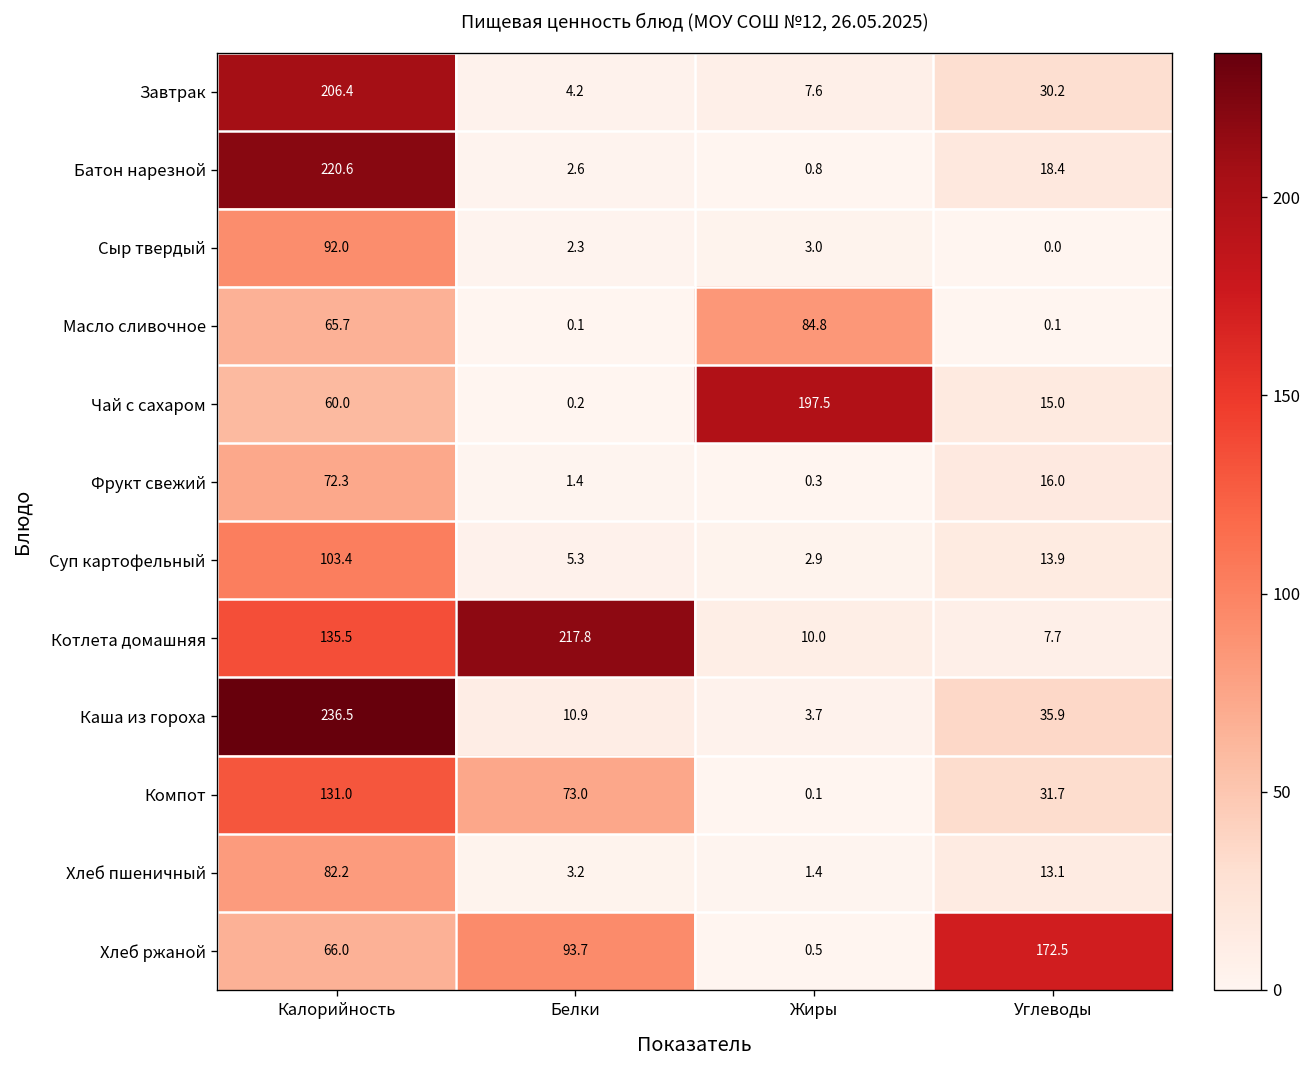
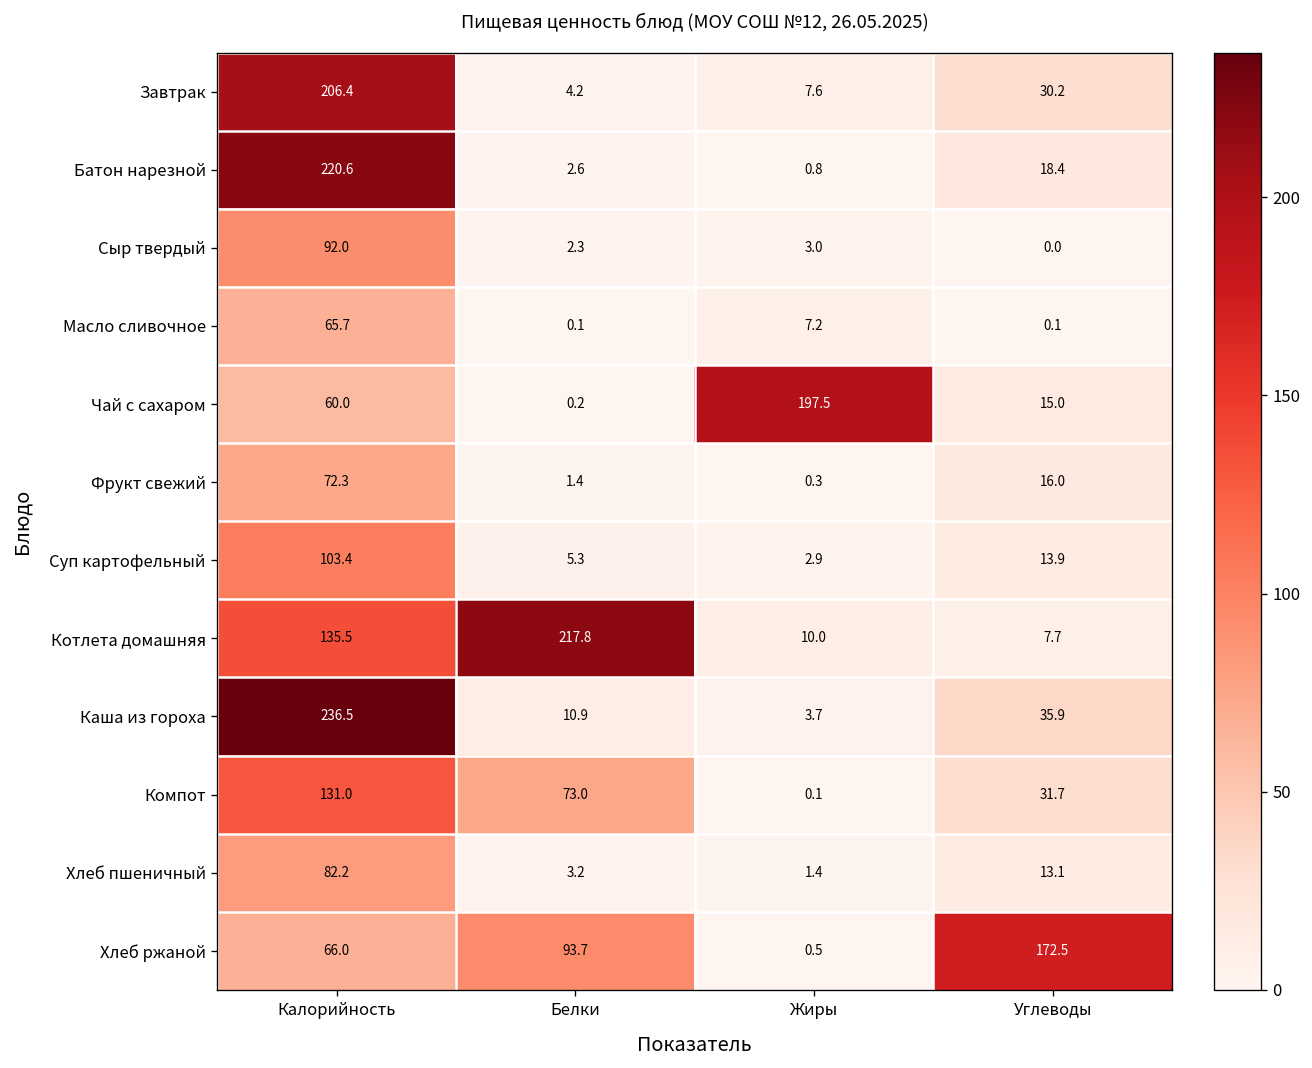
  {
    "Завтрак": {
      "Калорийность": 206.4,
      "Белки": 4.2,
      "Жиры": 7.6,
      "Углеводы": 30.2
    },
    "Батон нарезной": {
      "Калорийность": 220.6,
      "Белки": 2.6,
      "Жиры": 0.8,
      "Углеводы": 18.4
    },
    "Сыр твердый": {
      "Калорийность": 92.0,
      "Белки": 2.3,
      "Жиры": 3.0,
      "Углеводы": 0.0
    },
    "Масло сливочное": {
      "Калорийность": 65.7,
      "Белки": 0.1,
-     "Жиры": 84.8,
+     "Жиры": 7.2,
      "Углеводы": 0.1
    },
    "Чай с сахаром": {
      "Калорийность": 60.0,
      "Белки": 0.2,
      "Жиры": 197.5,
      "Углеводы": 15.0
    },
    "Фрукт свежий": {
      "Калорийность": 72.3,
      "Белки": 1.4,
      "Жиры": 0.3,
      "Углеводы": 16.0
    },
    "Суп картофельный": {
      "Калорийность": 103.4,
      "Белки": 5.3,
      "Жиры": 2.9,
      "Углеводы": 13.9
    },
    "Котлета домашняя": {
      "Калорийность": 135.5,
      "Белки": 217.8,
      "Жиры": 10.0,
      "Углеводы": 7.7
    },
    "Каша из гороха": {
      "Калорийность": 236.5,
      "Белки": 10.9,
      "Жиры": 3.7,
      "Углеводы": 35.9
    },
    "Компот": {
      "Калорийность": 131.0,
      "Белки": 73.0,
      "Жиры": 0.1,
      "Углеводы": 31.7
    },
    "Хлеб пшеничный": {
      "Калорийность": 82.2,
      "Белки": 3.2,
      "Жиры": 1.4,
      "Углеводы": 13.1
    },
    "Хлеб ржаной": {
      "Калорийность": 66.0,
      "Белки": 93.7,
      "Жиры": 0.5,
      "Углеводы": 172.5
    }
  }
